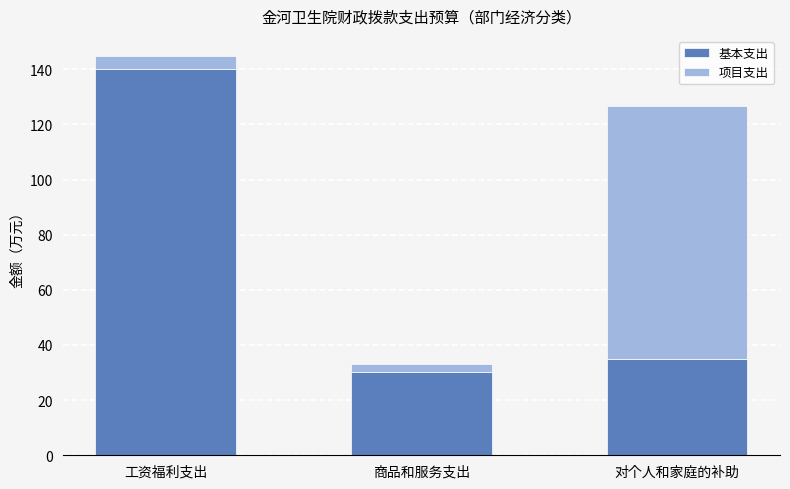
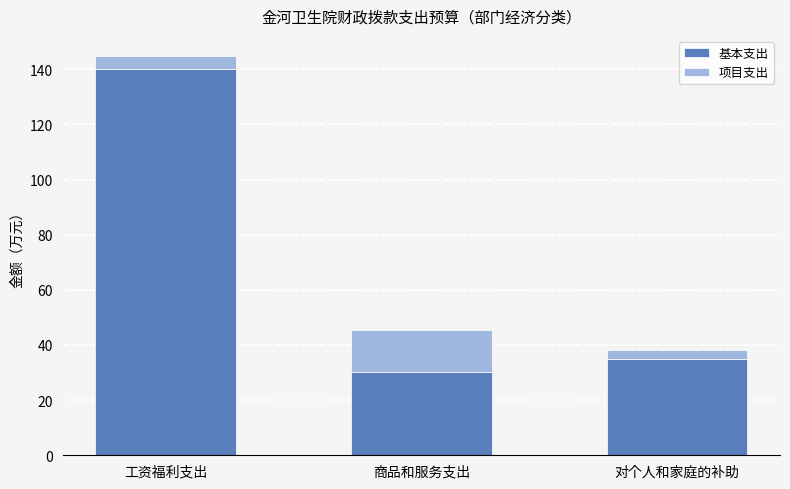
  {
    "基本支出": {
      "工资福利支出": 140,
      "商品和服务支出": 30,
      "对个人和家庭的补助": 35
    },
    "项目支出": {
      "工资福利支出": 5,
-     "商品和服务支出": 3,
-     "对个人和家庭的补助": 92
+     "商品和服务支出": 15,
+     "对个人和家庭的补助": 3
    }
  }
